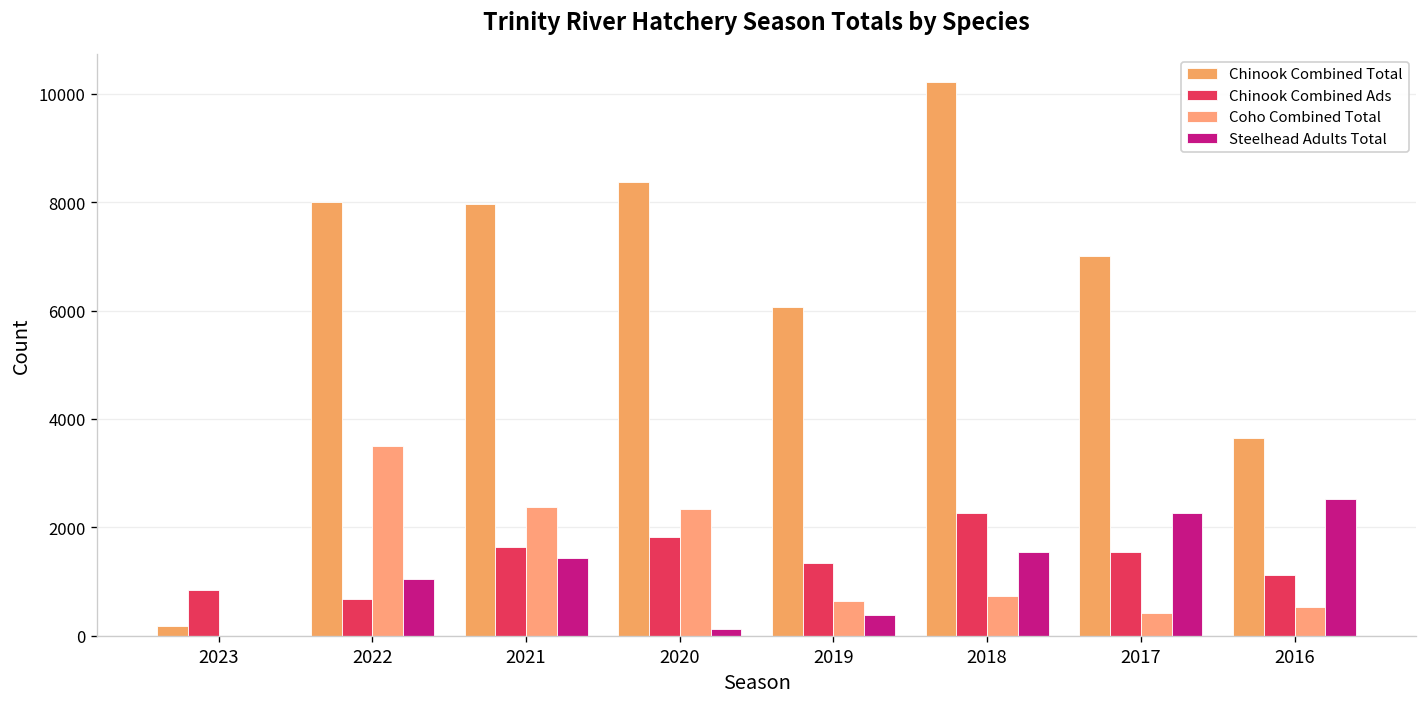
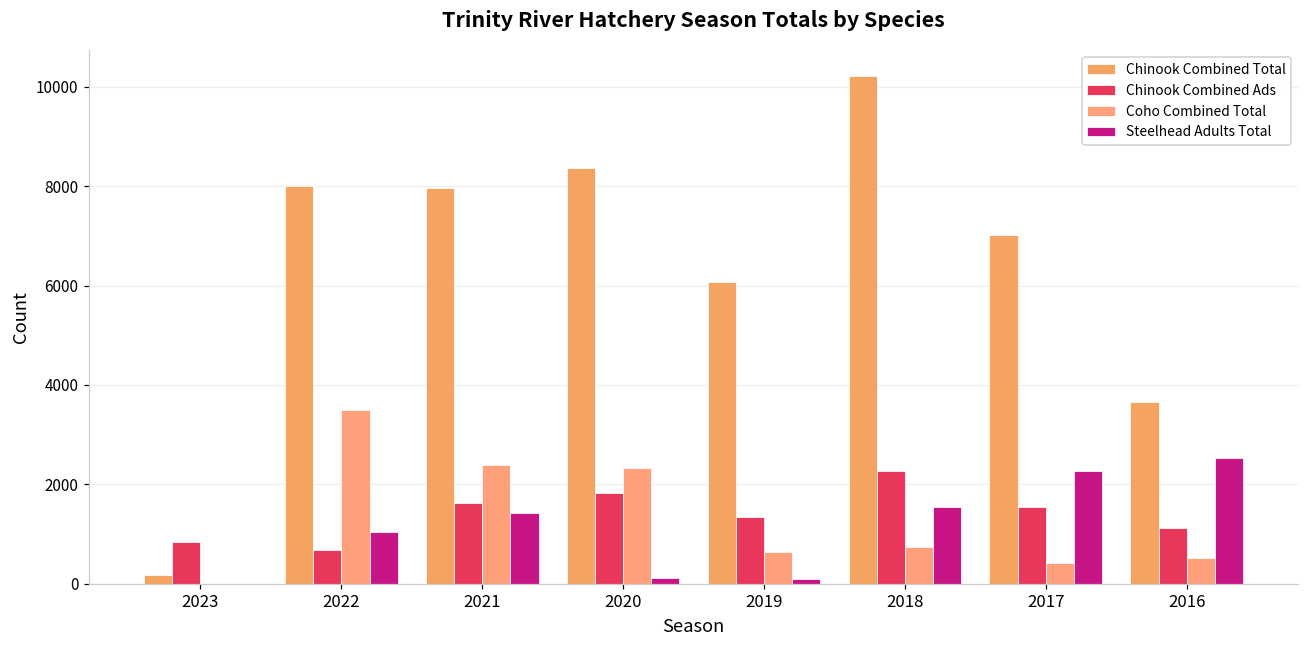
  {
    "Chinook Combined Ads": {
      "2023": 800,
      "2022": 700,
      "2021": 1600,
      "2020": 1800,
      "2019": 1400,
      "2018": 2300,
      "2017": 1600,
      "2016": 1100
    },
    "Steelhead Adults Total": {
      "2022": 1000,
      "2021": 1400,
      "2020": 100,
-     "2019": 400,
+     "2019": 100,
      "2018": 1600,
      "2017": 2300,
      "2016": 2500
    }
  }
